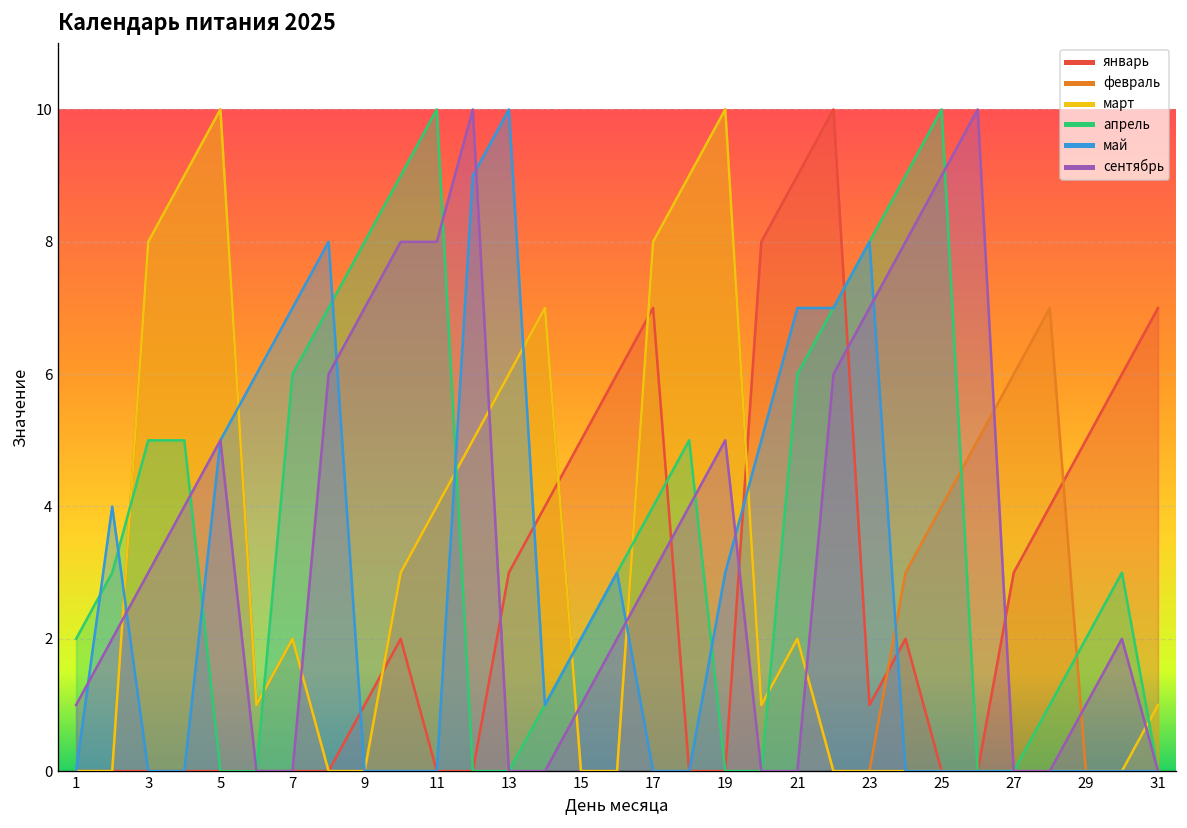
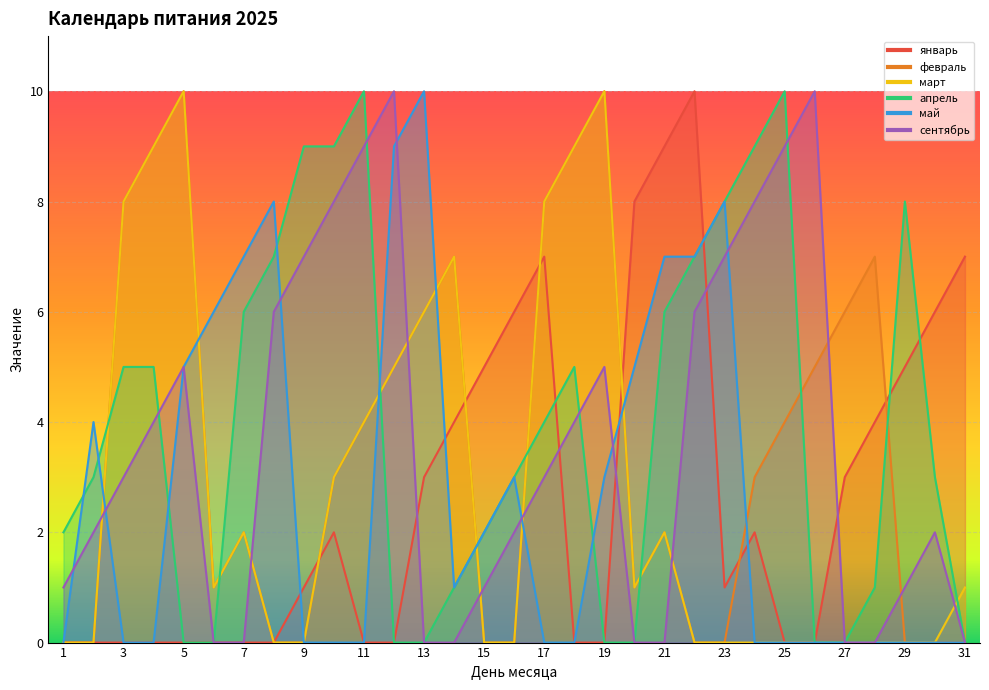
  {
    "апрель": {
      "1": 2,
      "3": 5,
      "7": 6,
-     "9": 8,
+     "9": 9,
      "11": 10,
      "17": 4,
      "21": 6,
      "25": 10,
-     "29": 2
+     "29": 8
    },
    "май": {
      "7": 7,
      "13": 10,
      "17": 0,
      "19": 3,
      "21": 7
    },
    "сентябрь": {
      "1": 1,
      "3": 3,
      "9": 7,
-     "11": 8,
+     "11": 9,
      "15": 1,
      "17": 3,
      "19": 5,
      "21": 0,
      "23": 7,
      "25": 9,
      "29": 1
    }
  }
